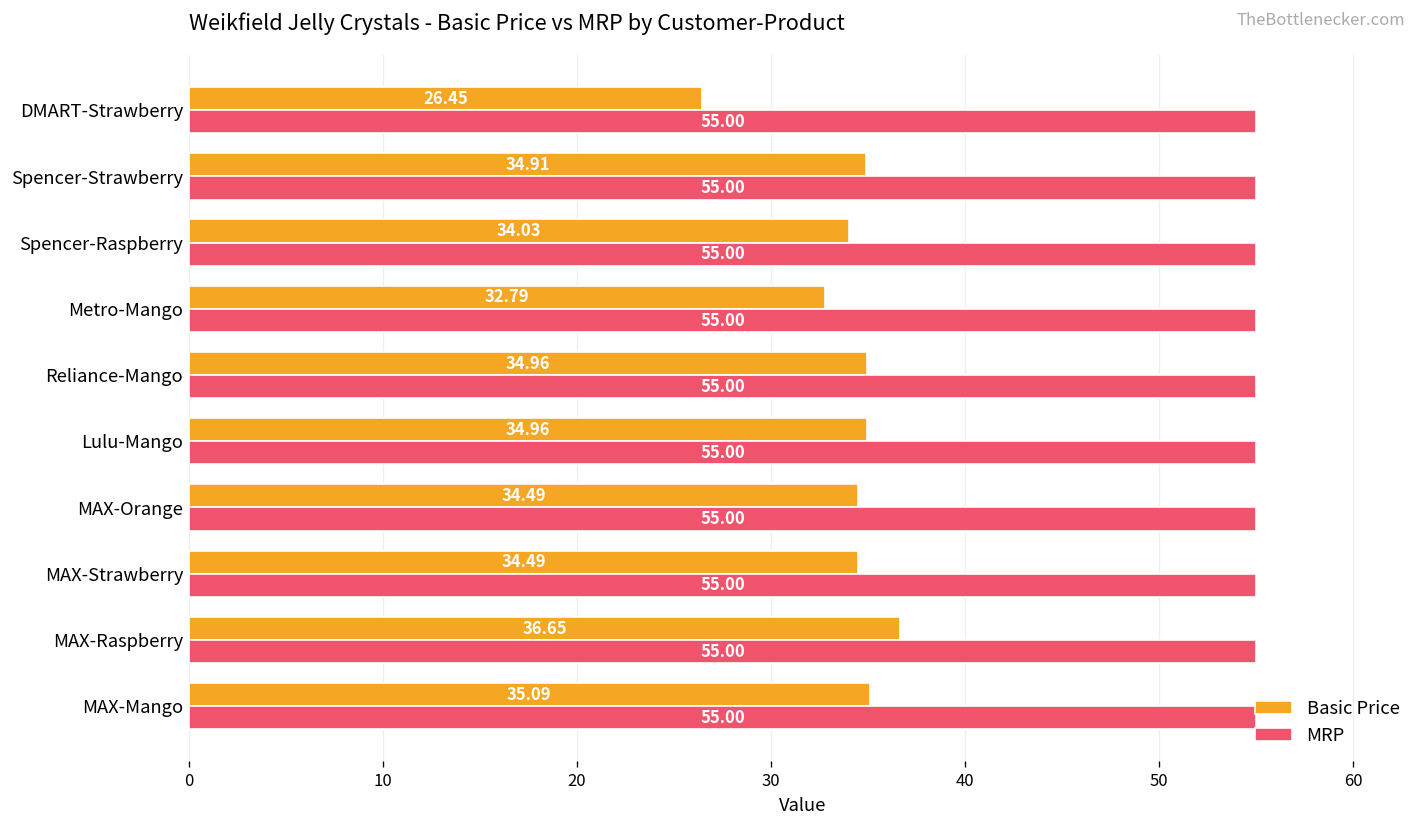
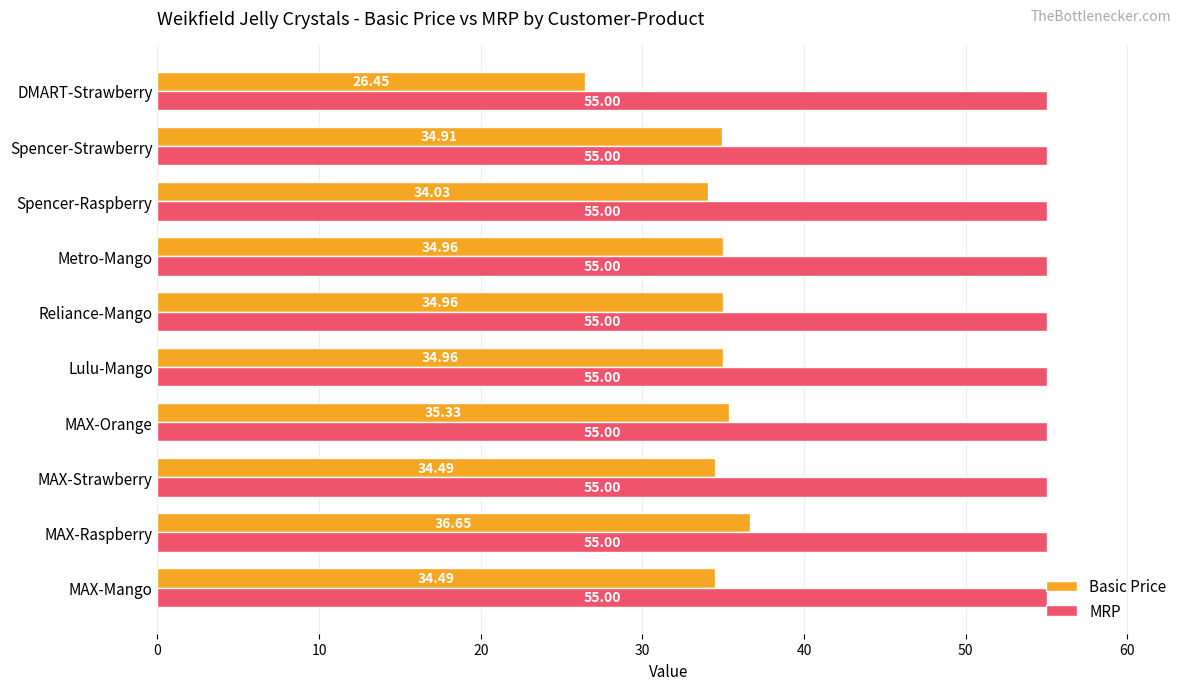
  {
    "Basic Price": {
      "DMART-Strawberry": 26.45,
      "Spencer-Strawberry": 34.91,
      "Spencer-Raspberry": 34.03,
-     "Metro-Mango": 32.79,
+     "Metro-Mango": 34.96,
      "Reliance-Mango": 34.96,
      "Lulu-Mango": 34.96,
-     "MAX-Orange": 34.49,
+     "MAX-Orange": 35.33,
      "MAX-Strawberry": 34.49,
      "MAX-Raspberry": 36.65,
-     "MAX-Mango": 35.09
+     "MAX-Mango": 34.49
    },
    "MRP": {
      "DMART-Strawberry": 55.00,
      "Spencer-Strawberry": 55.00,
      "Spencer-Raspberry": 55.00,
      "Metro-Mango": 55.00,
      "Reliance-Mango": 55.00,
      "Lulu-Mango": 55.00,
      "MAX-Orange": 55.00,
      "MAX-Strawberry": 55.00,
      "MAX-Raspberry": 55.00,
      "MAX-Mango": 55.00
    }
  }
